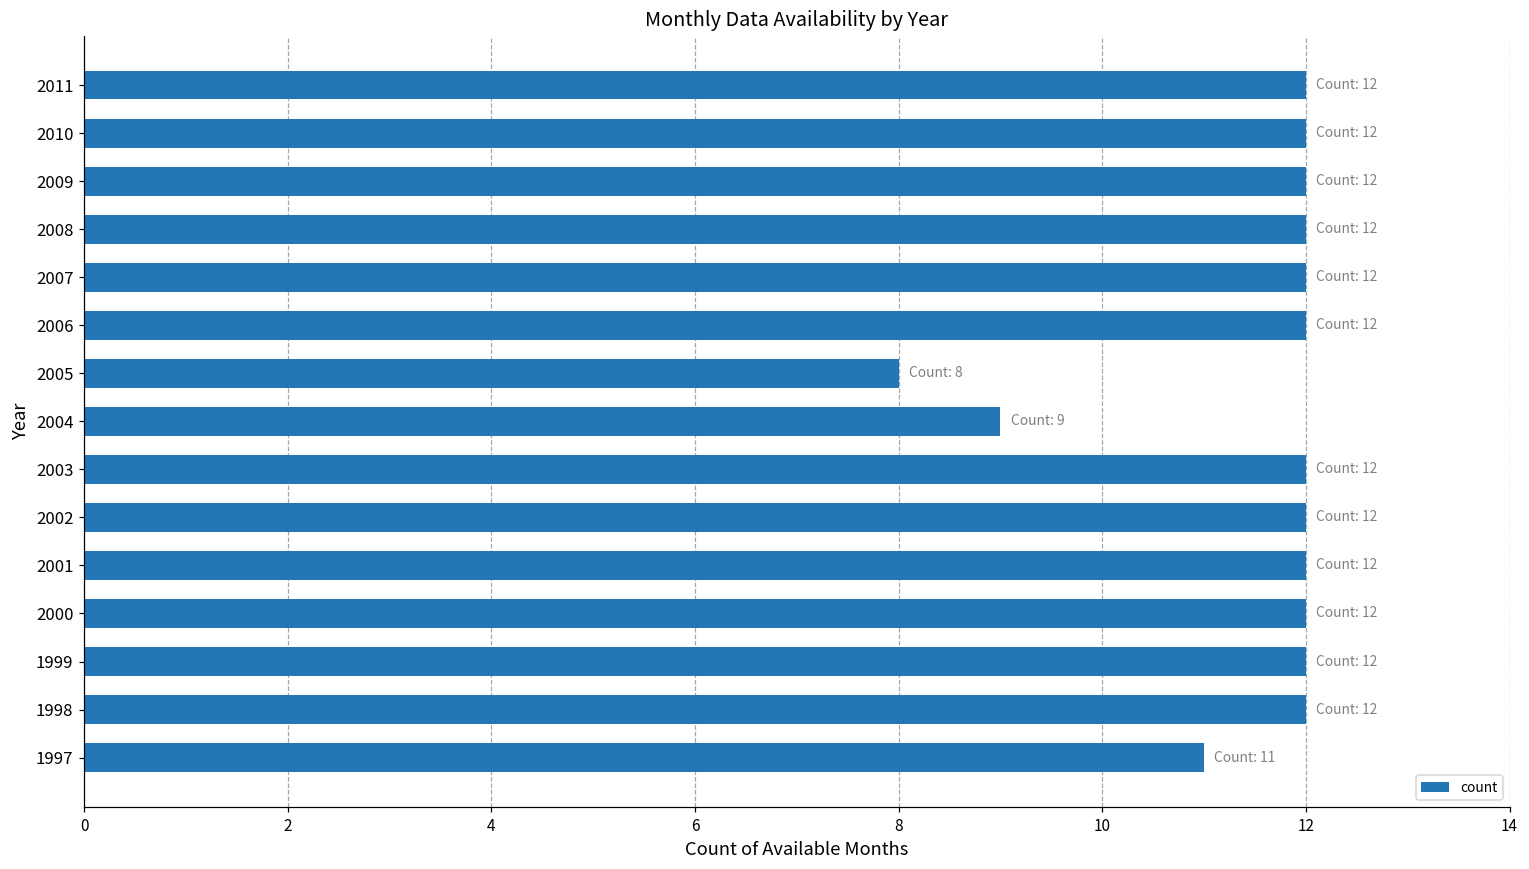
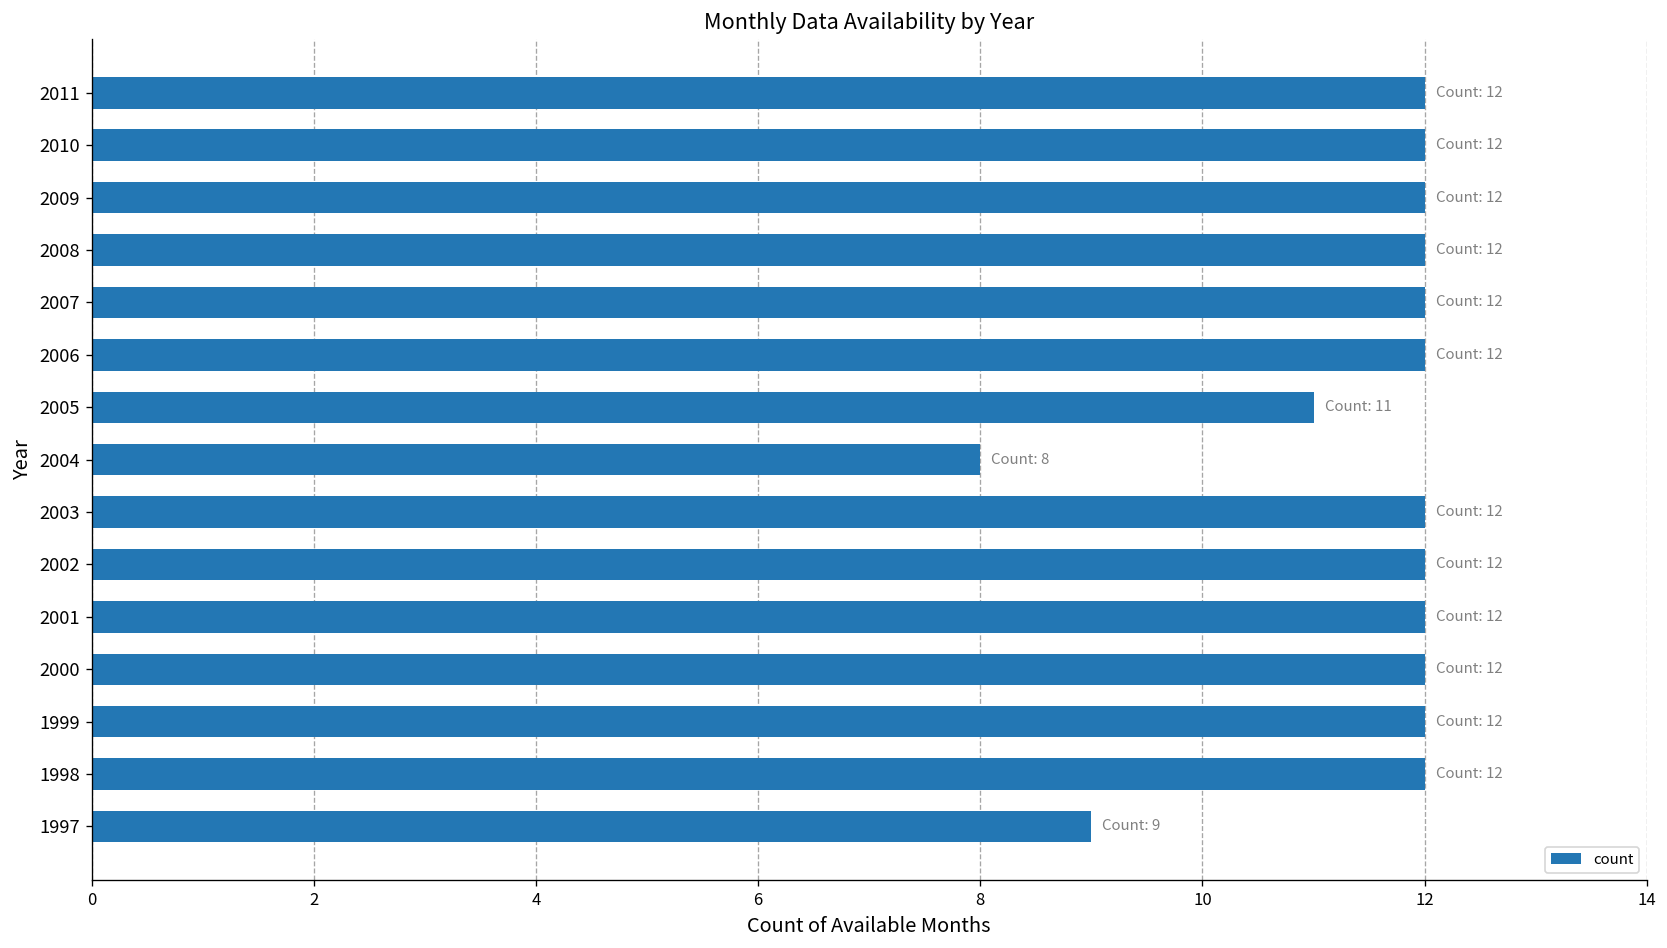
  {
    "2011": 12,
    "2010": 12,
    "2009": 12,
    "2008": 12,
    "2007": 12,
    "2006": 12,
-   "2005": 8,
-   "2004": 9,
+   "2005": 11,
+   "2004": 8,
    "2003": 12,
    "2002": 12,
    "2001": 12,
    "2000": 12,
    "1999": 12,
    "1998": 12,
-   "1997": 11
+   "1997": 9
  }
